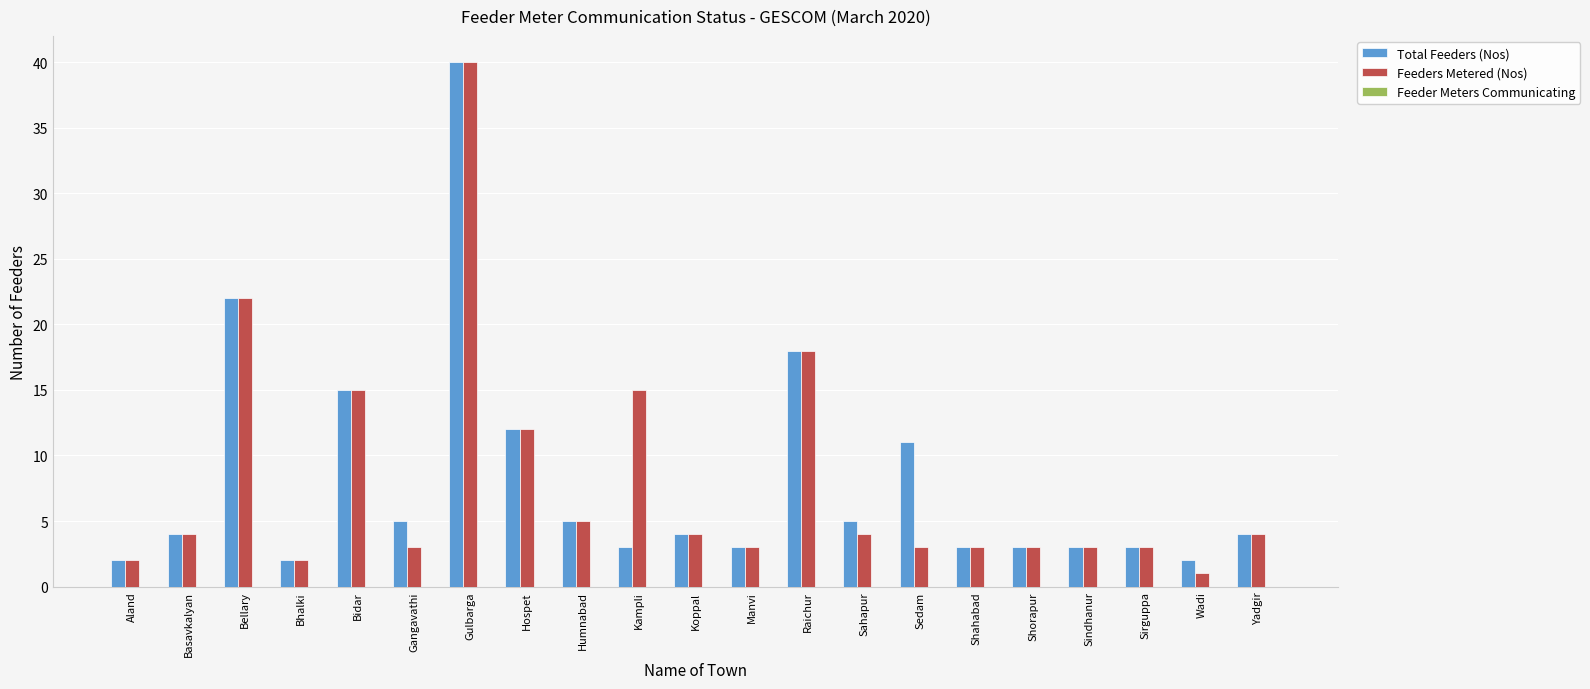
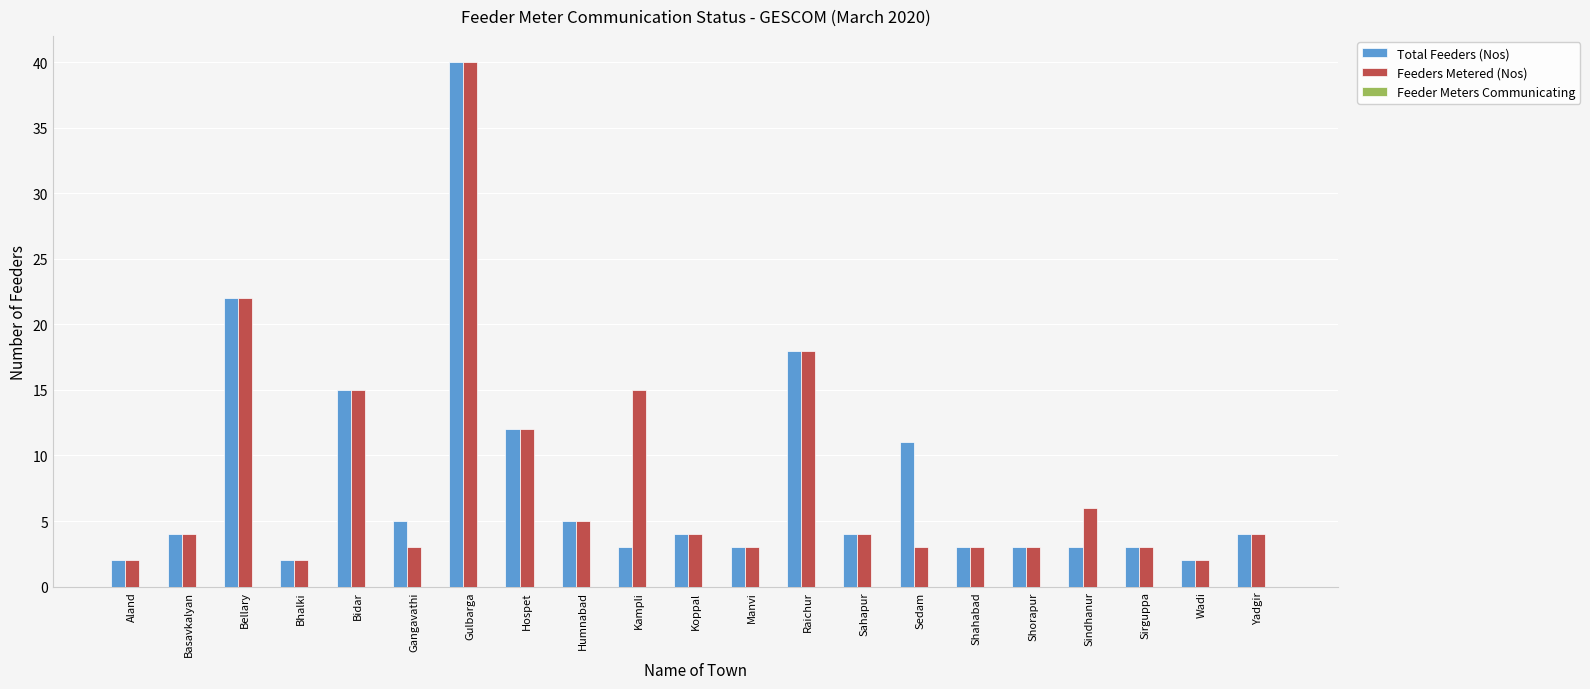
  {
    "Total Feeders (Nos)": {
      "Aland": 2,
      "Basavkalyan": 4,
      "Bellary": 22,
      "Bhalki": 2,
      "Bidar": 15,
      "Gangavathi": 5,
      "Gulbarga": 40,
      "Hospet": 12,
      "Humnabad": 5,
      "Kampli": 3,
      "Koppal": 4,
      "Manvi": 3,
      "Raichur": 18,
-     "Sahapur": 5,
+     "Sahapur": 4,
      "Sedam": 11,
      "Shahabad": 3,
      "Shorapur": 3,
      "Sindhanur": 3,
      "Sirguppa": 3,
      "Wadi": 2,
      "Yadgir": 4
    },
    "Feeders Metered (Nos)": {
      "Aland": 2,
      "Basavkalyan": 4,
      "Bellary": 22,
      "Bhalki": 2,
      "Bidar": 15,
      "Gangavathi": 3,
      "Gulbarga": 40,
      "Hospet": 12,
      "Humnabad": 5,
      "Kampli": 15,
      "Koppal": 4,
      "Manvi": 3,
      "Raichur": 18,
      "Sahapur": 4,
      "Sedam": 3,
      "Shahabad": 3,
      "Shorapur": 3,
-     "Sindhanur": 3,
+     "Sindhanur": 6,
      "Sirguppa": 3,
-     "Wadi": 1,
+     "Wadi": 2,
      "Yadgir": 4
    },
    "Feeder Meters Communicating": {
      "Aland": 0,
      "Basavkalyan": 0,
      "Bellary": 0,
      "Bhalki": 0,
      "Bidar": 0,
      "Gangavathi": 0,
      "Gulbarga": 0,
      "Hospet": 0,
      "Humnabad": 0,
      "Kampli": 0,
      "Koppal": 0,
      "Manvi": 0,
      "Raichur": 0,
      "Sahapur": 0,
      "Sedam": 0,
      "Shahabad": 0,
      "Shorapur": 0,
      "Sindhanur": 0,
      "Sirguppa": 0,
      "Wadi": 0,
      "Yadgir": 0
    }
  }
